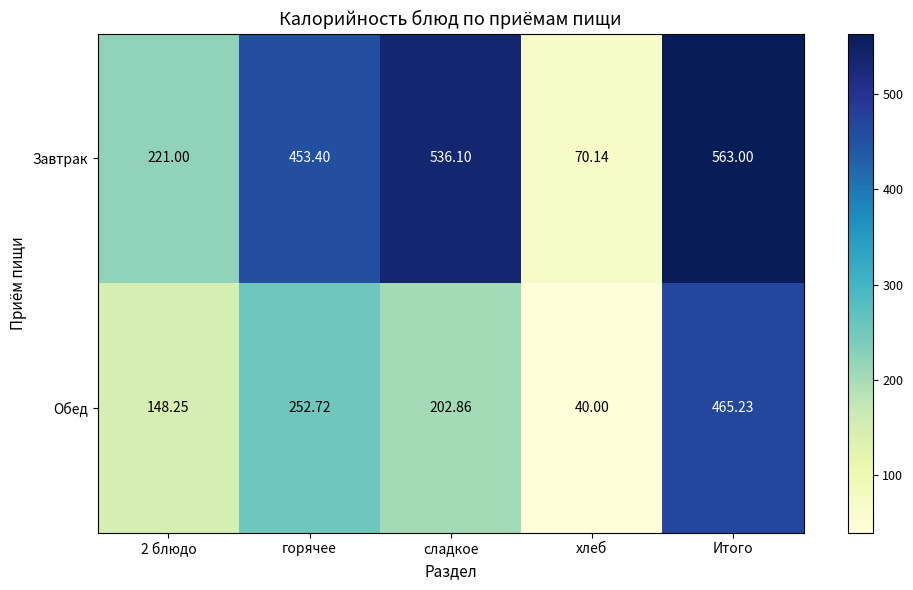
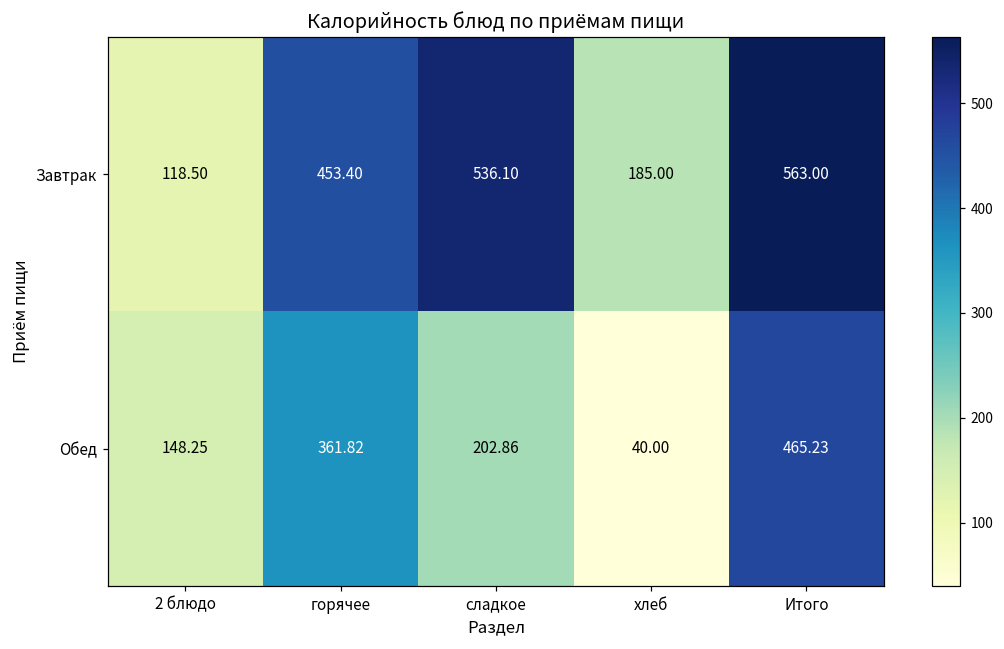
  {
    "Завтрак": {
-     "2 блюдо": 221.00,
+     "2 блюдо": 118.50,
      "горячее": 453.40,
      "сладкое": 536.10,
-     "хлеб": 70.14,
+     "хлеб": 185.00,
      "Итого": 563.00
    },
    "Обед": {
      "2 блюдо": 148.25,
-     "горячее": 252.72,
+     "горячее": 361.82,
      "сладкое": 202.86,
      "хлеб": 40.00,
      "Итого": 465.23
    }
  }
